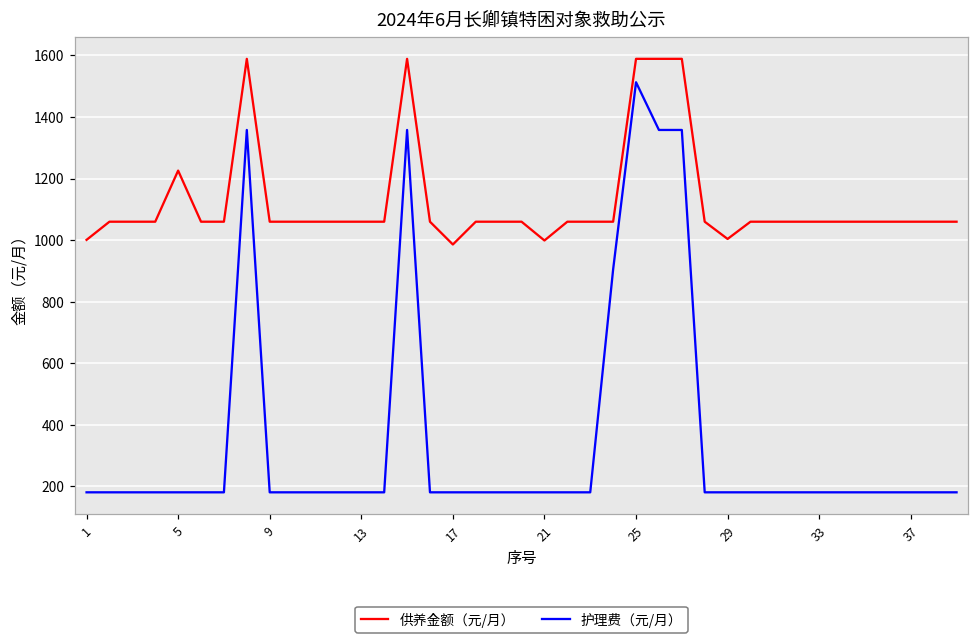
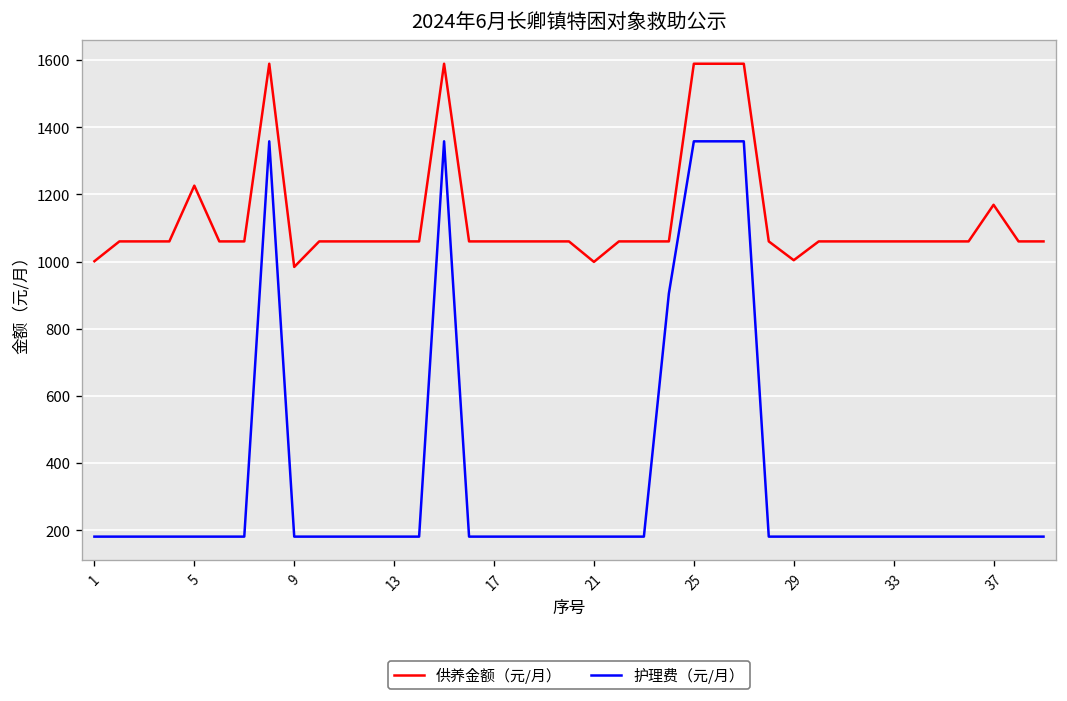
  {
    "供养金额（元/月）": {
      "1": 1000,
      "5": 1230,
-     "9": 1060,
+     "9": 980,
      "13": 1060,
-     "17": 990,
+     "17": 1060,
      "21": 1000,
      "25": 1590,
      "29": 1000,
      "33": 1060,
-     "37": 1060
+     "37": 1170
    },
    "护理费（元/月）": {
      "1": 180,
      "5": 180,
      "9": 180,
      "13": 180,
      "17": 180,
      "21": 180,
-     "25": 1510,
+     "25": 1360,
      "29": 180,
      "33": 180,
      "37": 180
    }
  }
